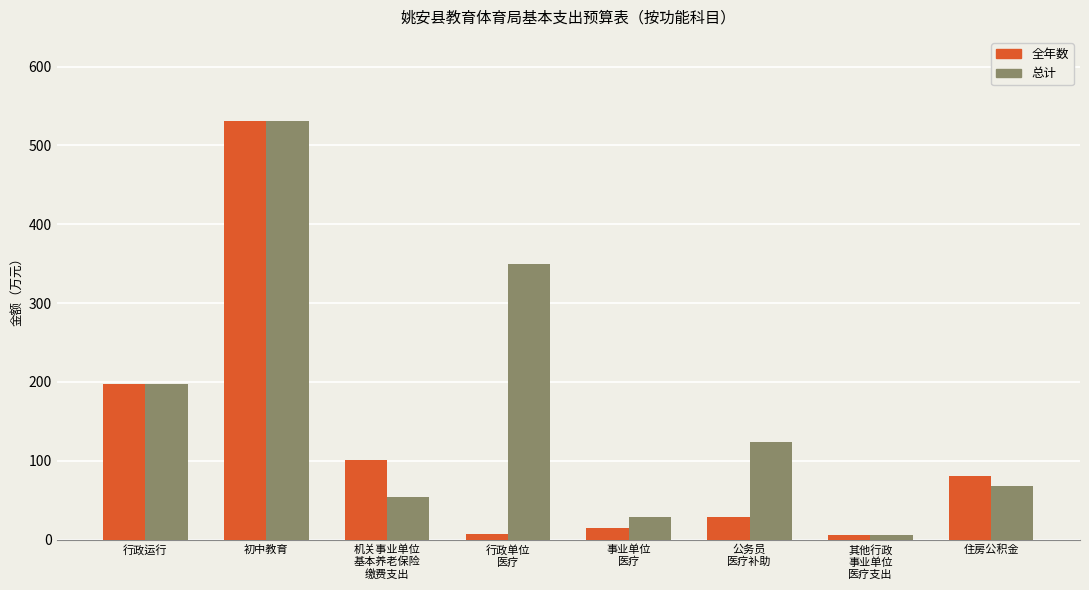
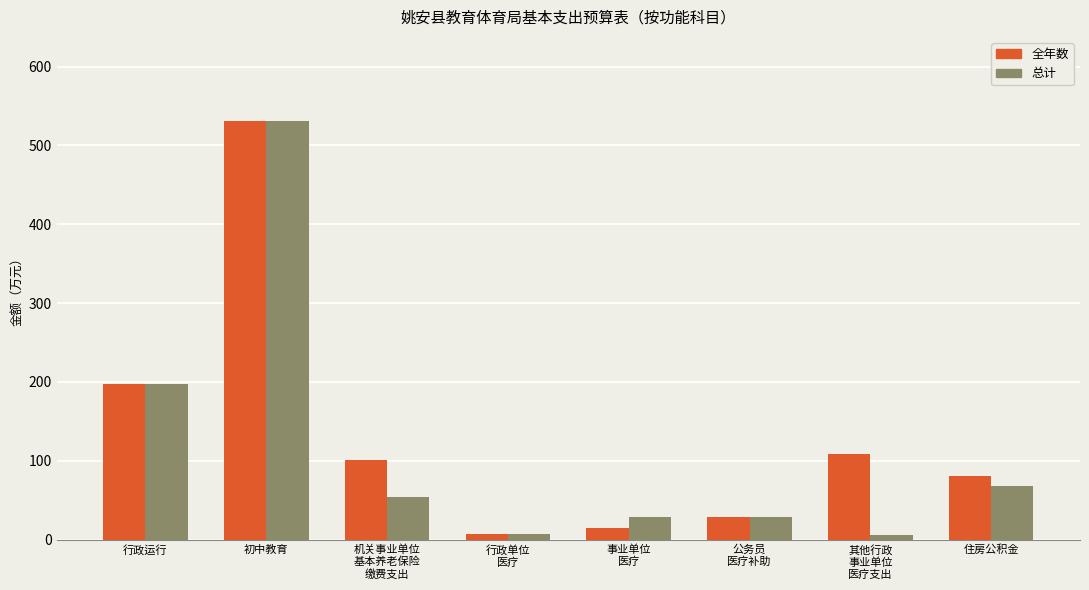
  {
    "全年数": {
      "行政运行": 200,
      "初中教育": 530,
      "机关事业单位 基本养老保险 缴费支出": 100,
      "行政单位 医疗": 10,
      "事业单位 医疗": 10,
      "公务员 医疗补助": 30,
-     "其他行政 事业单位 医疗支出": 10,
+     "其他行政 事业单位 医疗支出": 110,
      "住房公积金": 80
    },
    "总计": {
      "行政运行": 200,
      "初中教育": 530,
      "机关事业单位 基本养老保险 缴费支出": 50,
-     "行政单位 医疗": 350,
+     "行政单位 医疗": 10,
      "事业单位 医疗": 30,
-     "公务员 医疗补助": 120,
+     "公务员 医疗补助": 30,
      "其他行政 事业单位 医疗支出": 10,
      "住房公积金": 70
    }
  }
